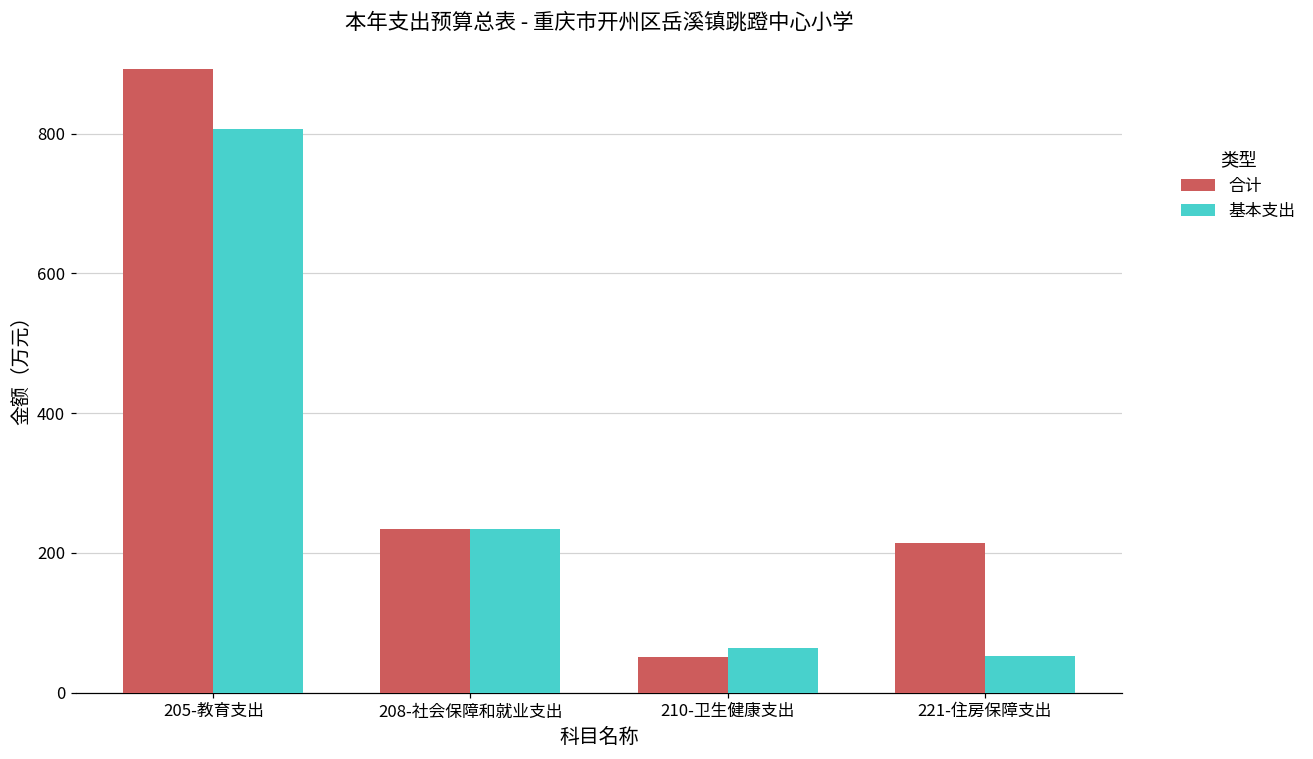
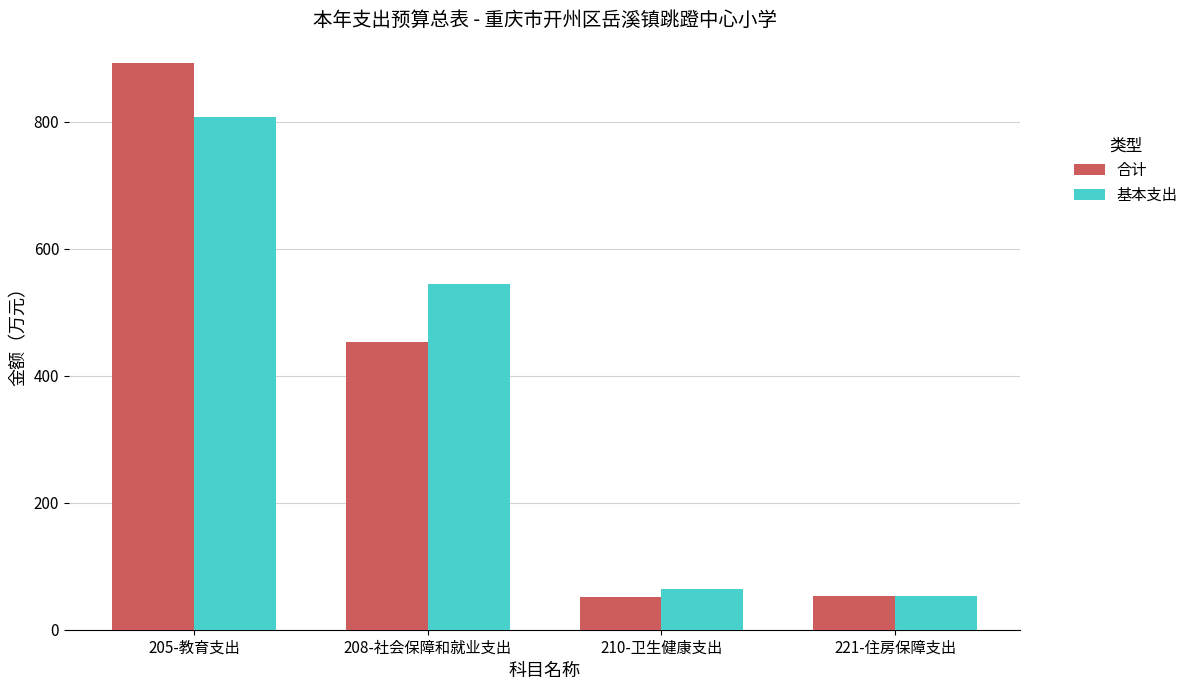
  {
    "合计": {
      "205-教育支出": 890,
-     "208-社会保障和就业支出": 230,
+     "208-社会保障和就业支出": 450,
      "210-卫生健康支出": 50,
-     "221-住房保障支出": 210
+     "221-住房保障支出": 50
    },
    "基本支出": {
      "205-教育支出": 810,
-     "208-社会保障和就业支出": 230,
+     "208-社会保障和就业支出": 540,
      "210-卫生健康支出": 60,
      "221-住房保障支出": 50
    }
  }
